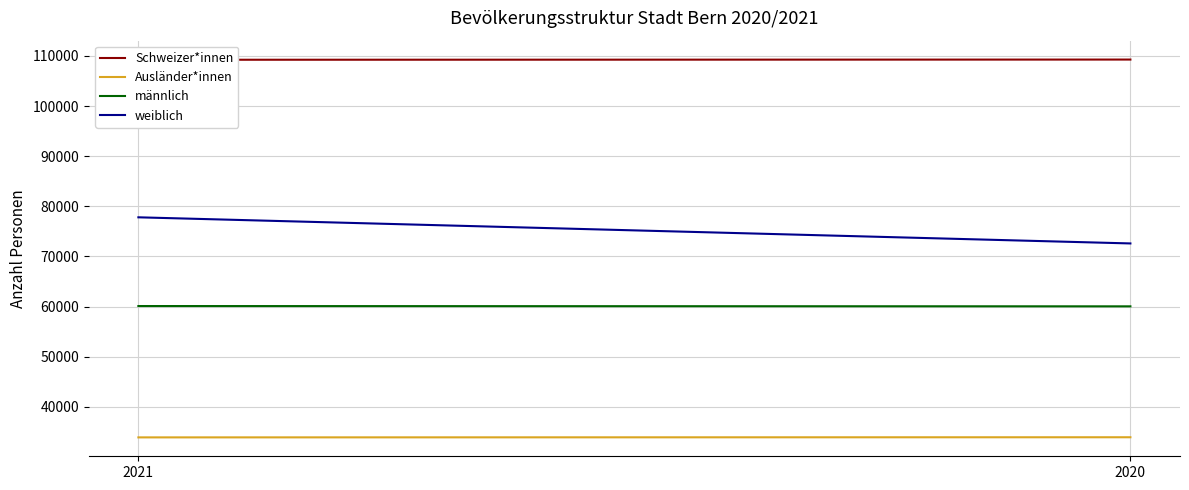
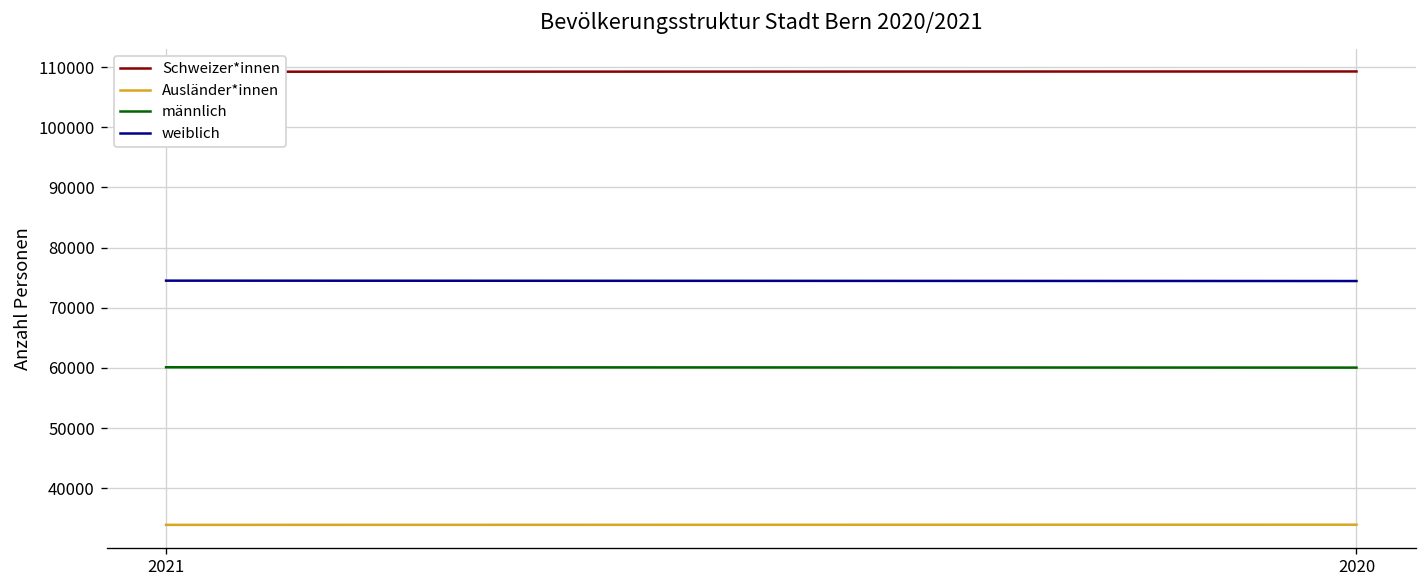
  {
    "Schweizer*innen": {
      "2020": 109000
    },
    "Ausländer*innen": {
      "2021": 34000,
      "2020": 34000
    },
    "männlich": {
      "2021": 60000,
      "2020": 60000
    },
    "weiblich": {
-     "2021": 78000,
-     "2020": 73000
+     "2021": 75000,
+     "2020": 74000
    }
  }
